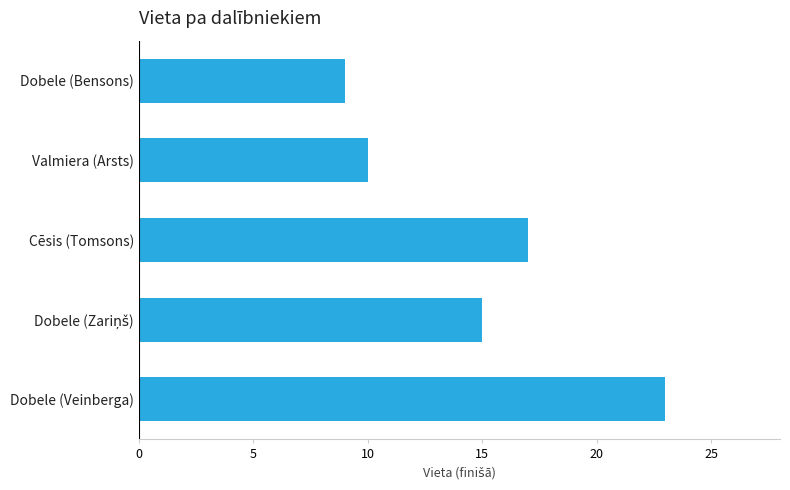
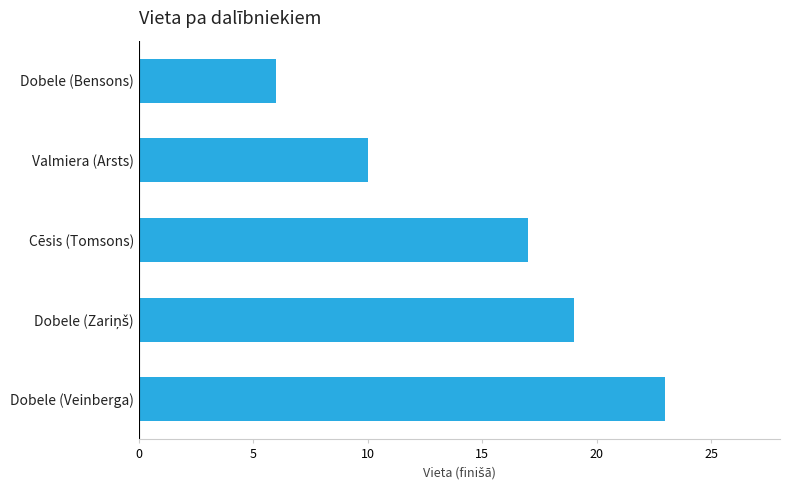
  {
-   "Dobele (Bensons)": 9,
+   "Dobele (Bensons)": 6,
    "Valmiera (Arsts)": 10,
    "Cēsis (Tomsons)": 17,
-   "Dobele (Zariņš)": 15,
+   "Dobele (Zariņš)": 19,
    "Dobele (Veinberga)": 23
  }
